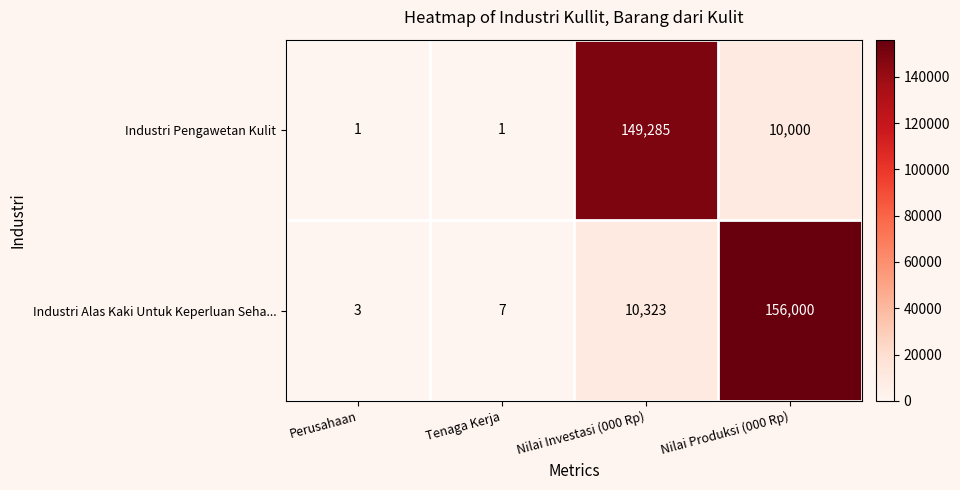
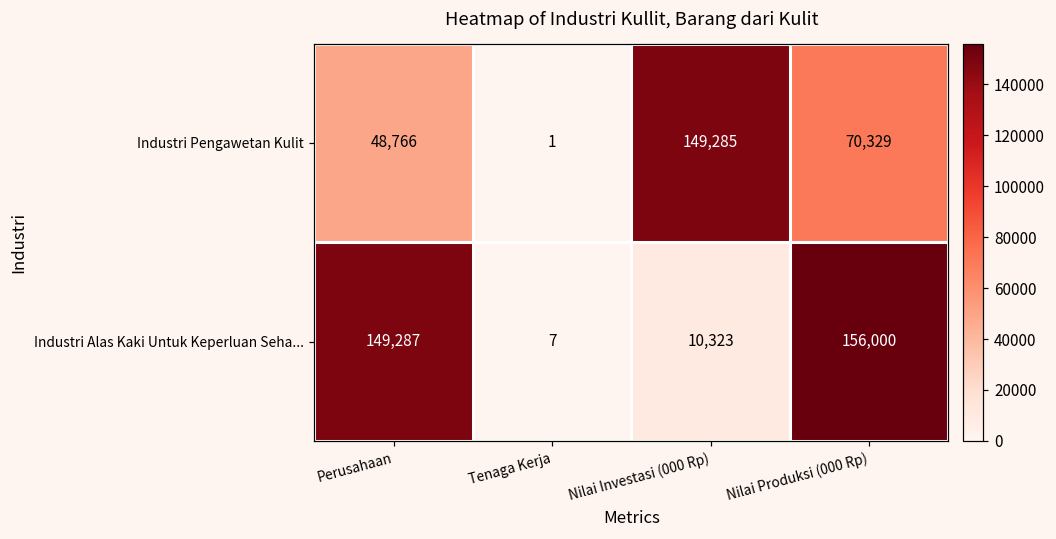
  {
    "Industri Pengawetan Kulit": {
-     "Perusahaan": "1",
+     "Perusahaan": "48,766",
      "Tenaga Kerja": "1",
      "Nilai Investasi (000 Rp)": "149,285",
-     "Nilai Produksi (000 Rp)": "10,000"
+     "Nilai Produksi (000 Rp)": "70,329"
    },
    "Industri Alas Kaki Untuk Keperluan Seha...": {
-     "Perusahaan": "3",
+     "Perusahaan": "149,287",
      "Tenaga Kerja": "7",
      "Nilai Investasi (000 Rp)": "10,323",
      "Nilai Produksi (000 Rp)": "156,000"
    }
  }
